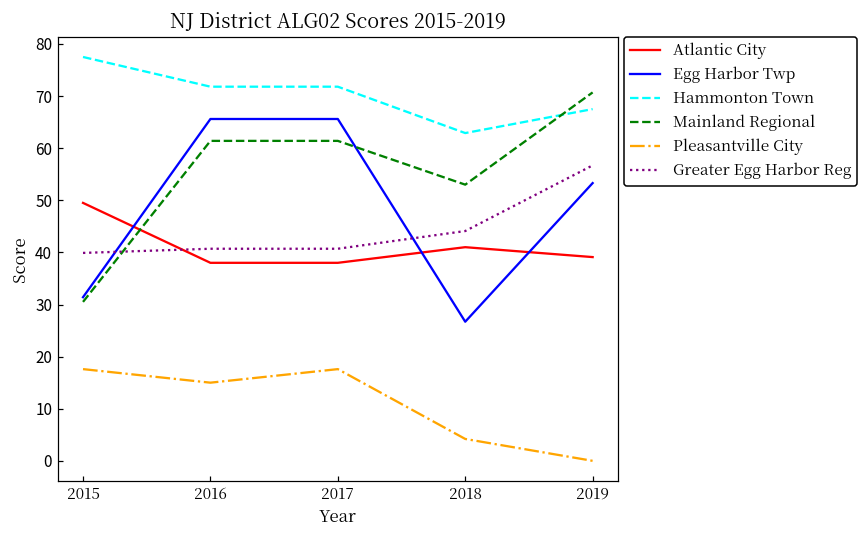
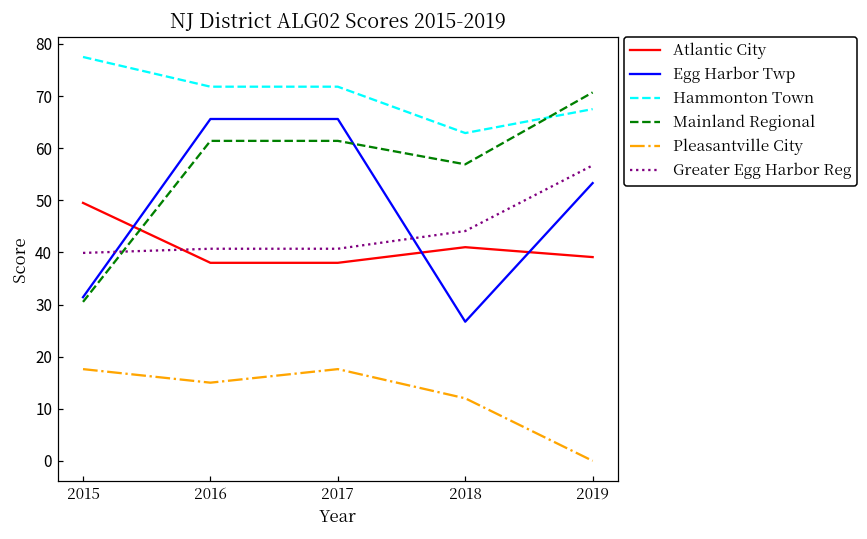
  {
    "Atlantic City": {
      "2015": 50,
      "2016": 38,
      "2017": 38,
      "2018": 41,
      "2019": 39
    },
    "Egg Harbor Twp": {
      "2015": 31,
      "2016": 66,
      "2017": 66,
      "2018": 27,
      "2019": 53
    },
    "Hammonton Town": {
      "2015": 78,
      "2016": 72,
      "2017": 72,
      "2018": 63,
      "2019": 68
    },
    "Mainland Regional": {
      "2015": 31,
      "2016": 61,
      "2017": 61,
-     "2018": 53,
+     "2018": 57,
      "2019": 71
    },
    "Pleasantville City": {
      "2015": 18,
      "2016": 15,
      "2017": 18,
-     "2018": 4,
+     "2018": 12,
      "2019": 0
    },
    "Greater Egg Harbor Reg": {
      "2015": 40,
      "2016": 41,
      "2017": 41,
      "2018": 44,
      "2019": 57
    }
  }
